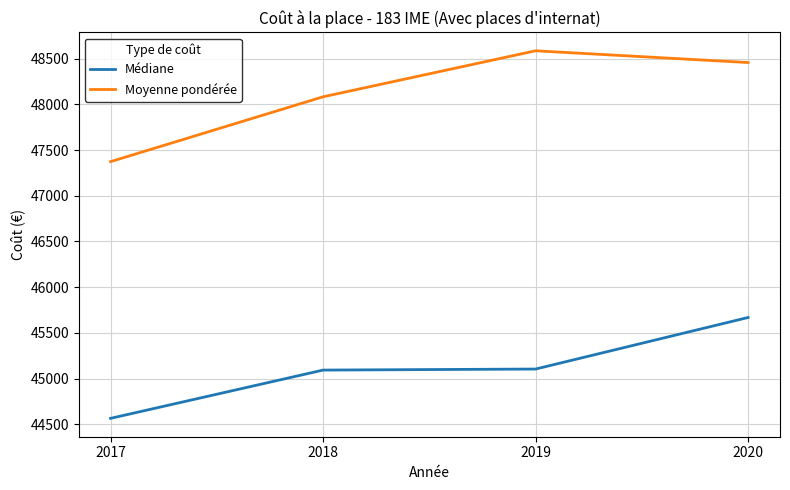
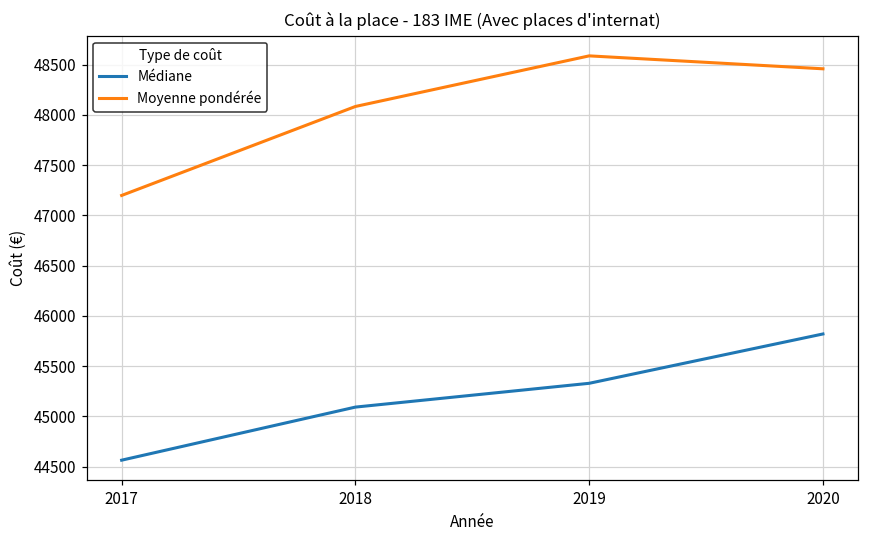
  {
    "Médiane": {
      "2017": 44600,
      "2018": 45100,
-     "2019": 45100,
-     "2020": 45700
+     "2019": 45300,
+     "2020": 45800
    },
    "Moyenne pondérée": {
-     "2017": 47400,
+     "2017": 47200,
      "2018": 48100,
      "2019": 48600,
      "2020": 48500
    }
  }
